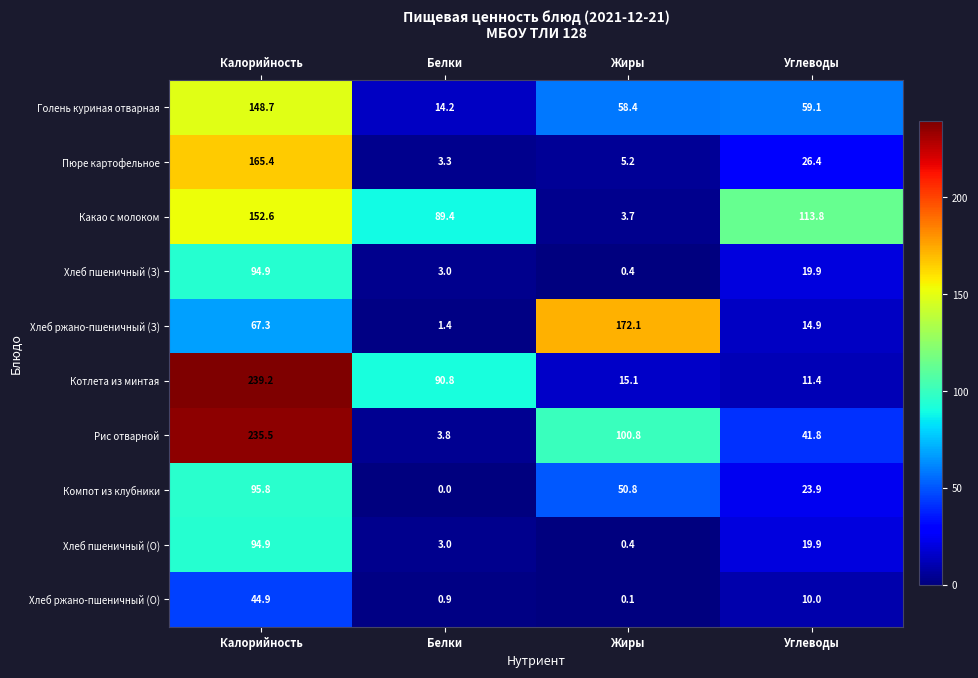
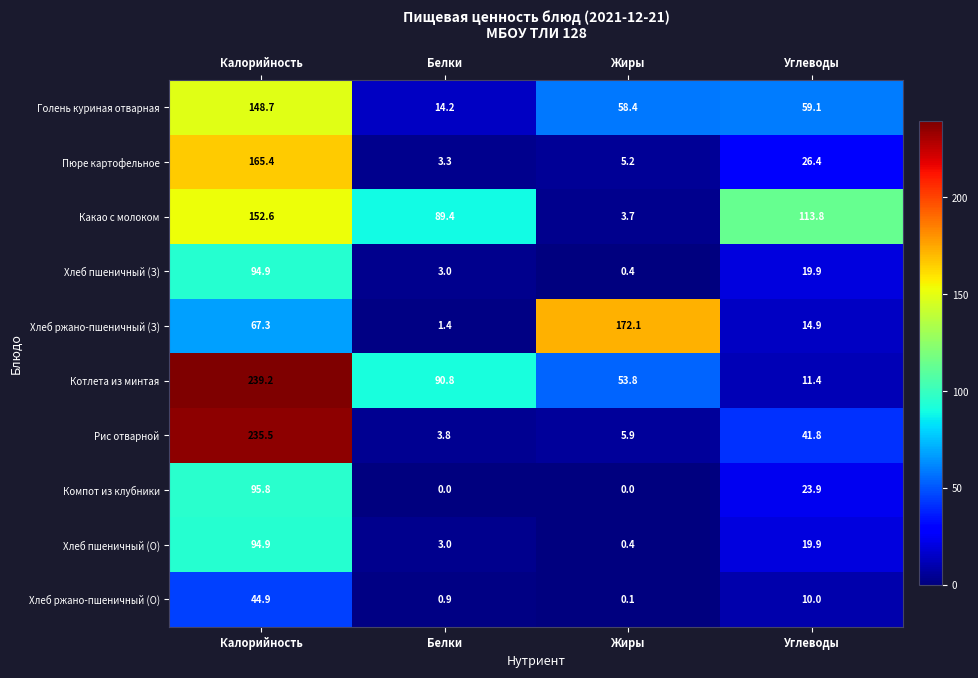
  {
    "Голень куриная отварная": {
      "Калорийность": 148.7,
      "Белки": 14.2,
      "Жиры": 58.4,
      "Углеводы": 59.1
    },
    "Пюре картофельное": {
      "Калорийность": 165.4,
      "Белки": 3.3,
      "Жиры": 5.2,
      "Углеводы": 26.4
    },
    "Какао с молоком": {
      "Калорийность": 152.6,
      "Белки": 89.4,
      "Жиры": 3.7,
      "Углеводы": 113.8
    },
    "Хлеб пшеничный (З)": {
      "Калорийность": 94.9,
      "Белки": 3.0,
      "Жиры": 0.4,
      "Углеводы": 19.9
    },
    "Хлеб ржано-пшеничный (З)": {
      "Калорийность": 67.3,
      "Белки": 1.4,
      "Жиры": 172.1,
      "Углеводы": 14.9
    },
    "Котлета из минтая": {
      "Калорийность": 239.2,
      "Белки": 90.8,
-     "Жиры": 15.1,
+     "Жиры": 53.8,
      "Углеводы": 11.4
    },
    "Рис отварной": {
      "Калорийность": 235.5,
      "Белки": 3.8,
-     "Жиры": 100.8,
+     "Жиры": 5.9,
      "Углеводы": 41.8
    },
    "Компот из клубники": {
      "Калорийность": 95.8,
      "Белки": 0.0,
-     "Жиры": 50.8,
+     "Жиры": 0.0,
      "Углеводы": 23.9
    },
    "Хлеб пшеничный (О)": {
      "Калорийность": 94.9,
      "Белки": 3.0,
      "Жиры": 0.4,
      "Углеводы": 19.9
    },
    "Хлеб ржано-пшеничный (О)": {
      "Калорийность": 44.9,
      "Белки": 0.9,
      "Жиры": 0.1,
      "Углеводы": 10.0
    }
  }
